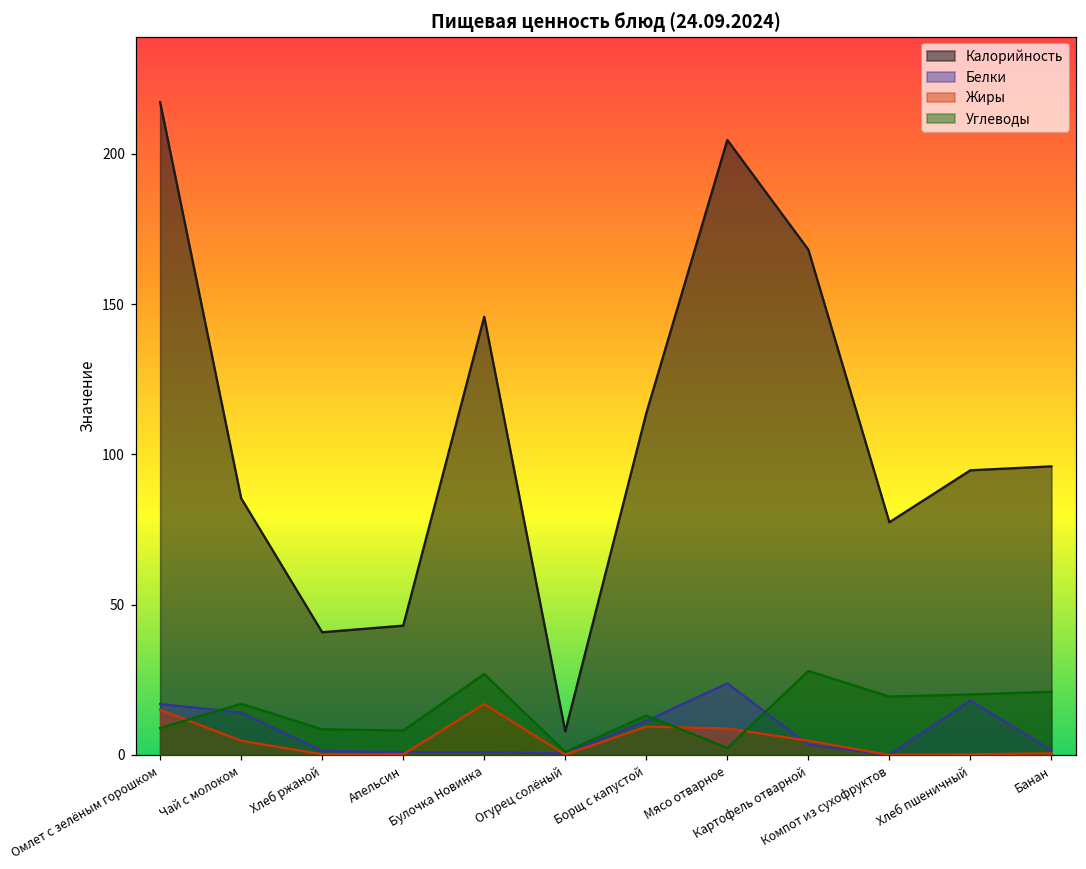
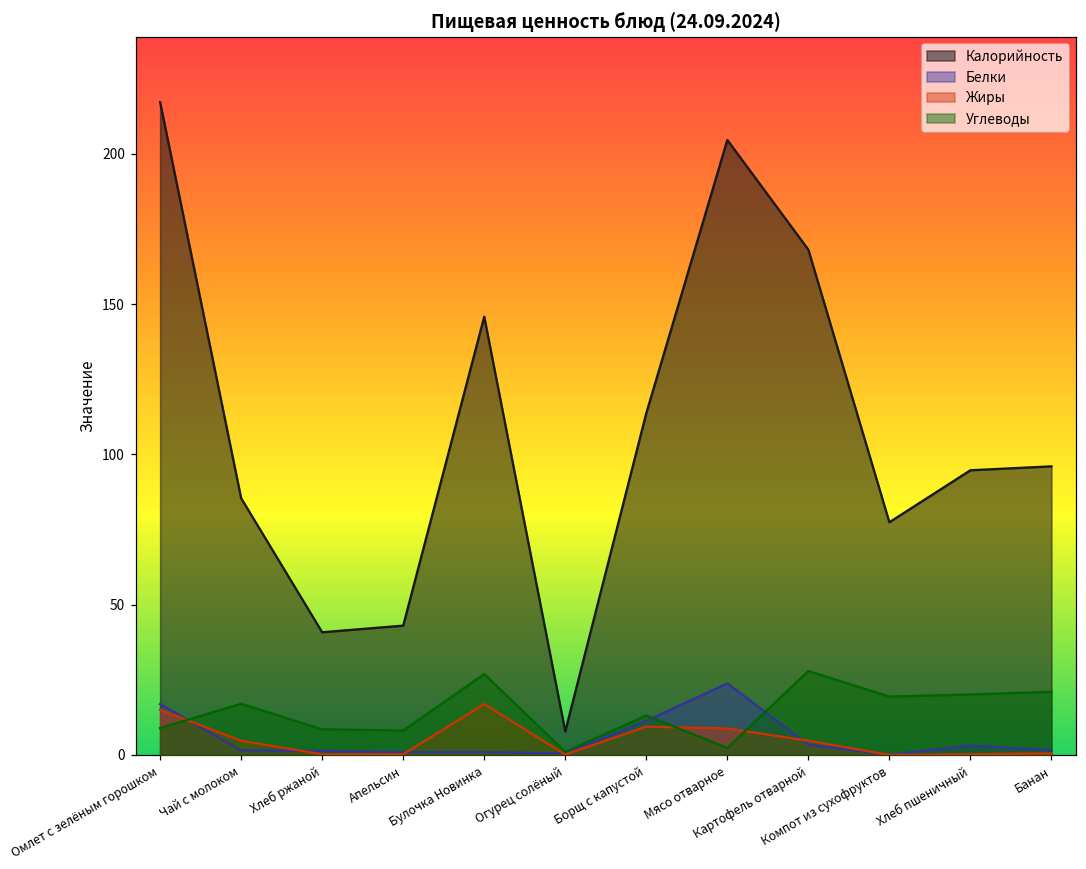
  {
    "Белки": {
      "Омлет с зелёным горошком": 17,
-     "Чай с молоком": 14,
+     "Чай с молоком": 2,
      "Хлеб ржаной": 1,
      "Булочка Новинка": 1,
      "Борщ с капустой": 11,
      "Мясо отварное": 24,
      "Картофель отварной": 3,
-     "Хлеб пшеничный": 18,
+     "Хлеб пшеничный": 3,
      "Банан": 2
    },
    "Жиры": {
      "Омлет с зелёным горошком": 15,
      "Чай с молоком": 5,
      "Хлеб ржаной": 0,
      "Булочка Новинка": 17,
      "Борщ с капустой": 9,
      "Мясо отварное": 9,
      "Картофель отварной": 5,
      "Хлеб пшеничный": 0,
      "Банан": 1
    }
  }
